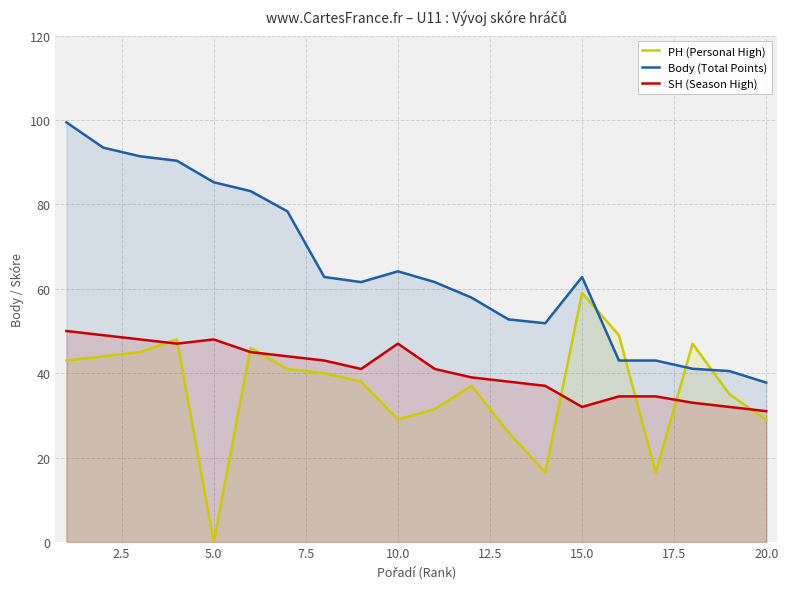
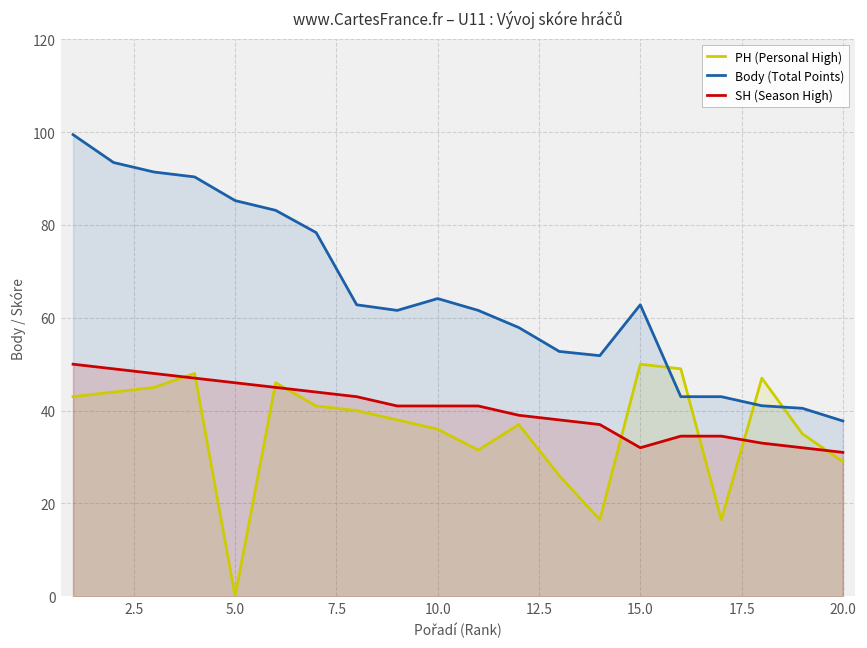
  {
    "PH (Personal High)": {
      "5.0": 0,
-     "10.0": 29,
-     "15.0": 59,
+     "10.0": 36,
+     "15.0": 50,
      "20.0": 29
    },
    "Body (Total Points)": {
      "5.0": 85,
      "10.0": 64,
      "15.0": 63,
      "20.0": 38
    },
    "SH (Season High)": {
-     "5.0": 48,
-     "10.0": 47,
+     "5.0": 46,
+     "10.0": 41,
      "15.0": 32,
      "20.0": 31
    }
  }
